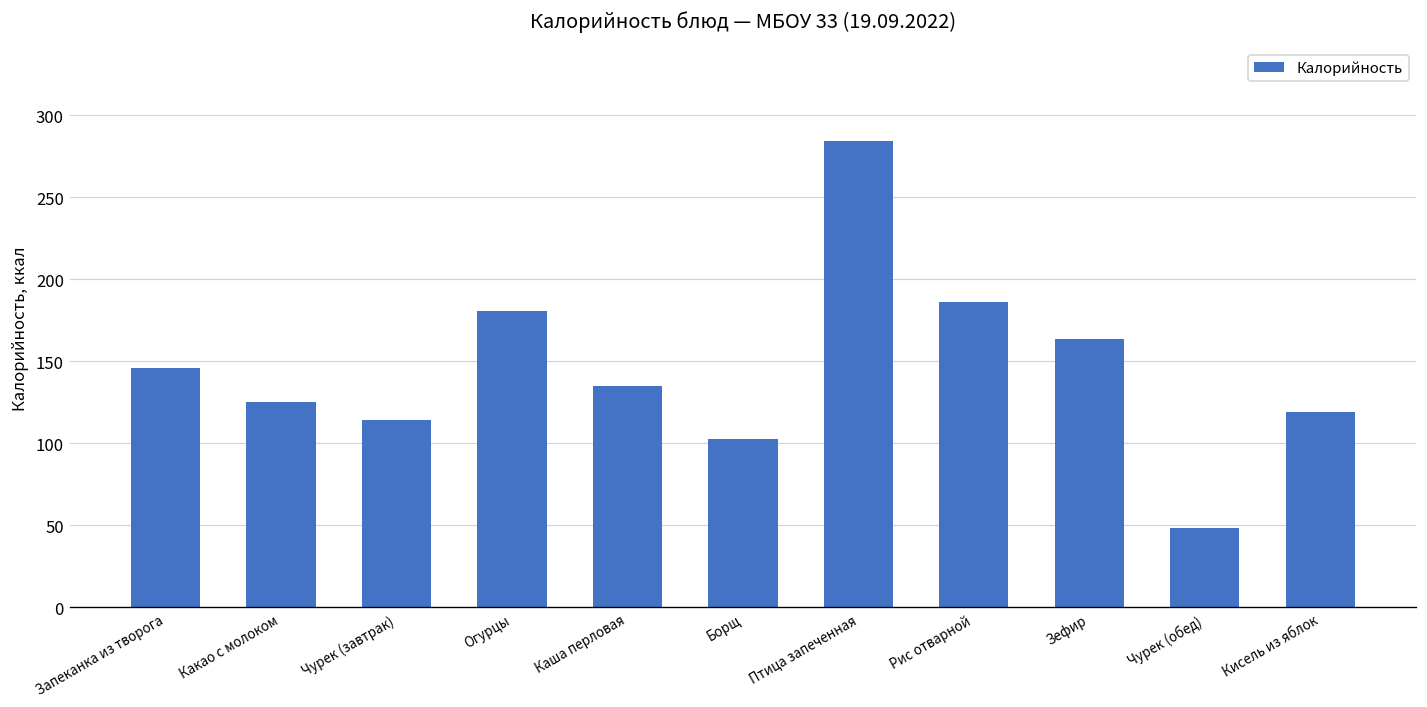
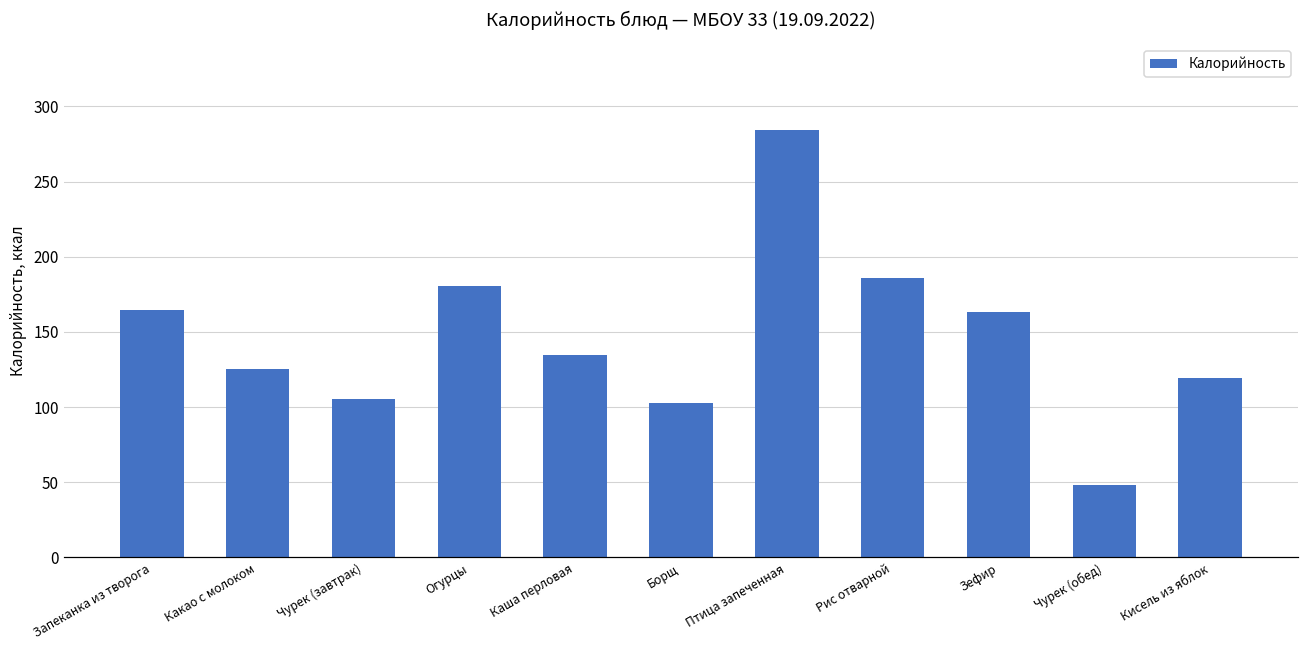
  {
-   "Запеканка из творога": 146,
+   "Запеканка из творога": 165,
    "Какао с молоком": 125,
-   "Чурек (завтрак)": 114,
+   "Чурек (завтрак)": 105,
    "Огурцы": 181,
    "Каша перловая": 135,
    "Борщ": 103,
    "Птица запеченная": 284,
    "Рис отварной": 186,
    "Зефир": 163,
    "Чурек (обед)": 48,
    "Кисель из яблок": 119
  }
